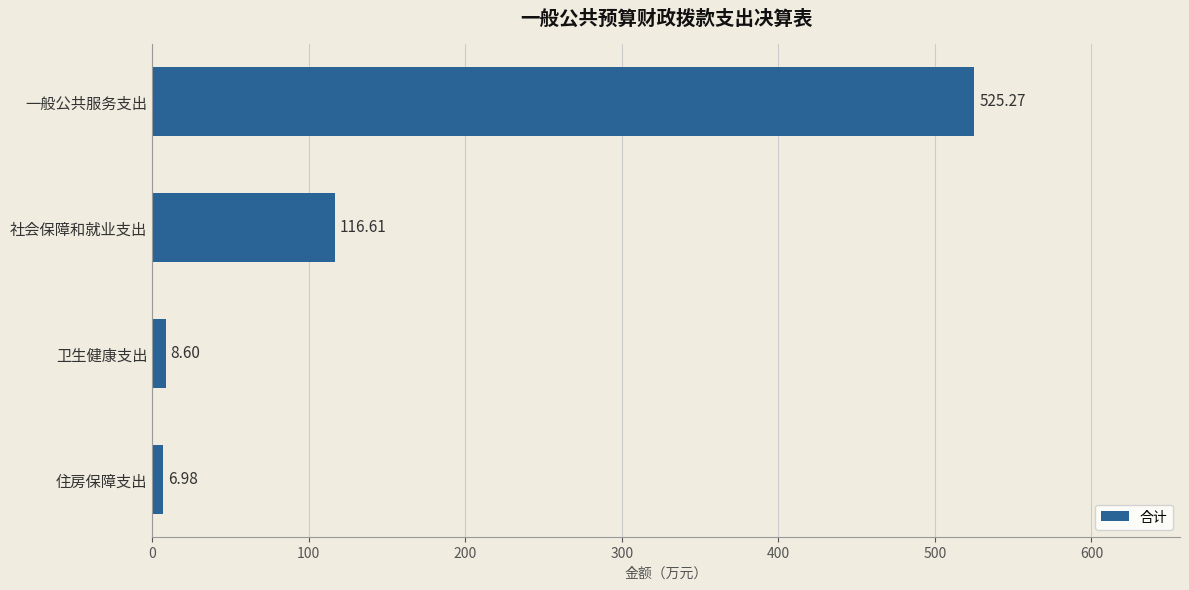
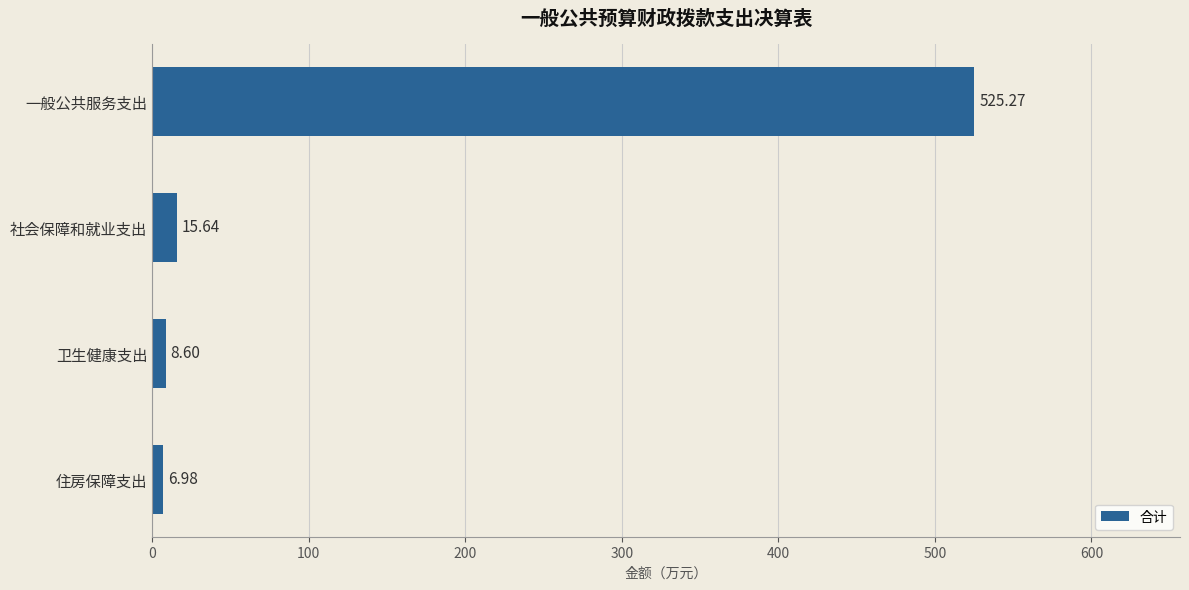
  {
    "一般公共服务支出": 525.27,
-   "社会保障和就业支出": 116.61,
+   "社会保障和就业支出": 15.64,
    "卫生健康支出": 8.60,
    "住房保障支出": 6.98
  }
